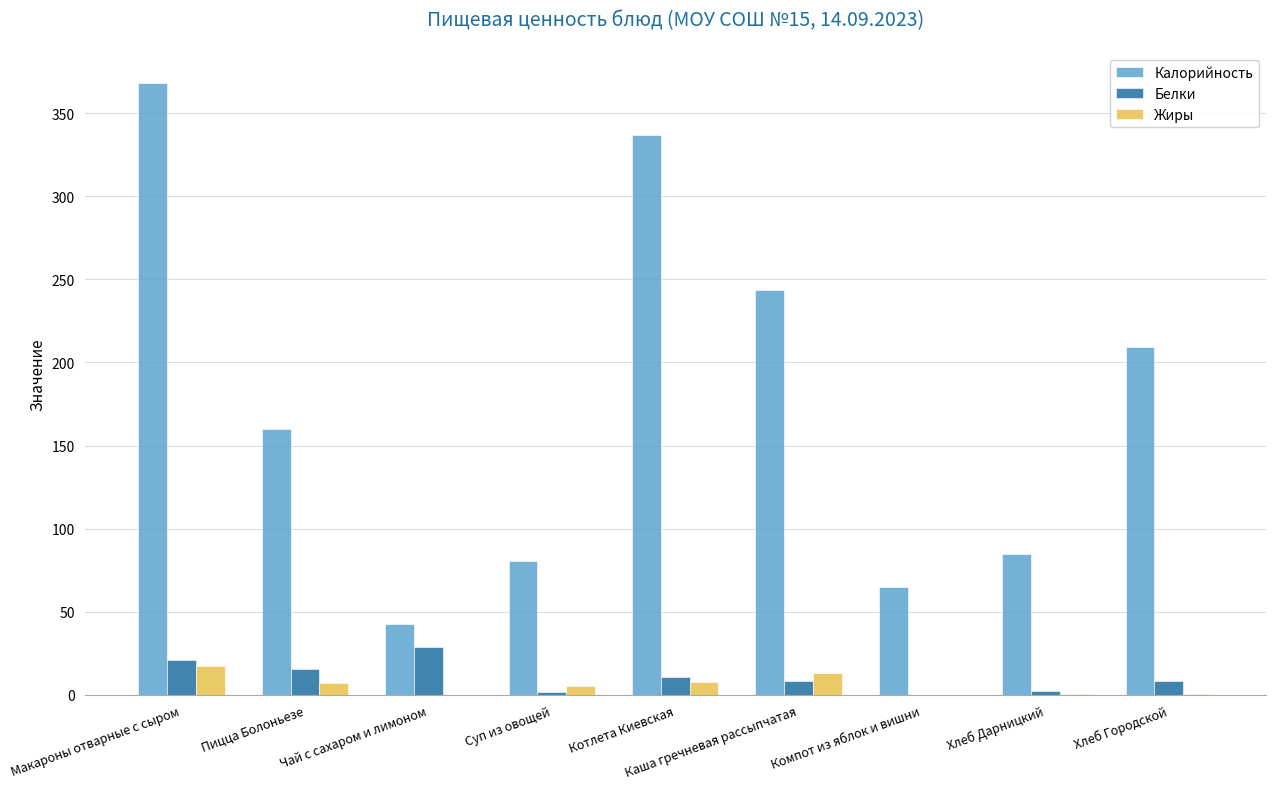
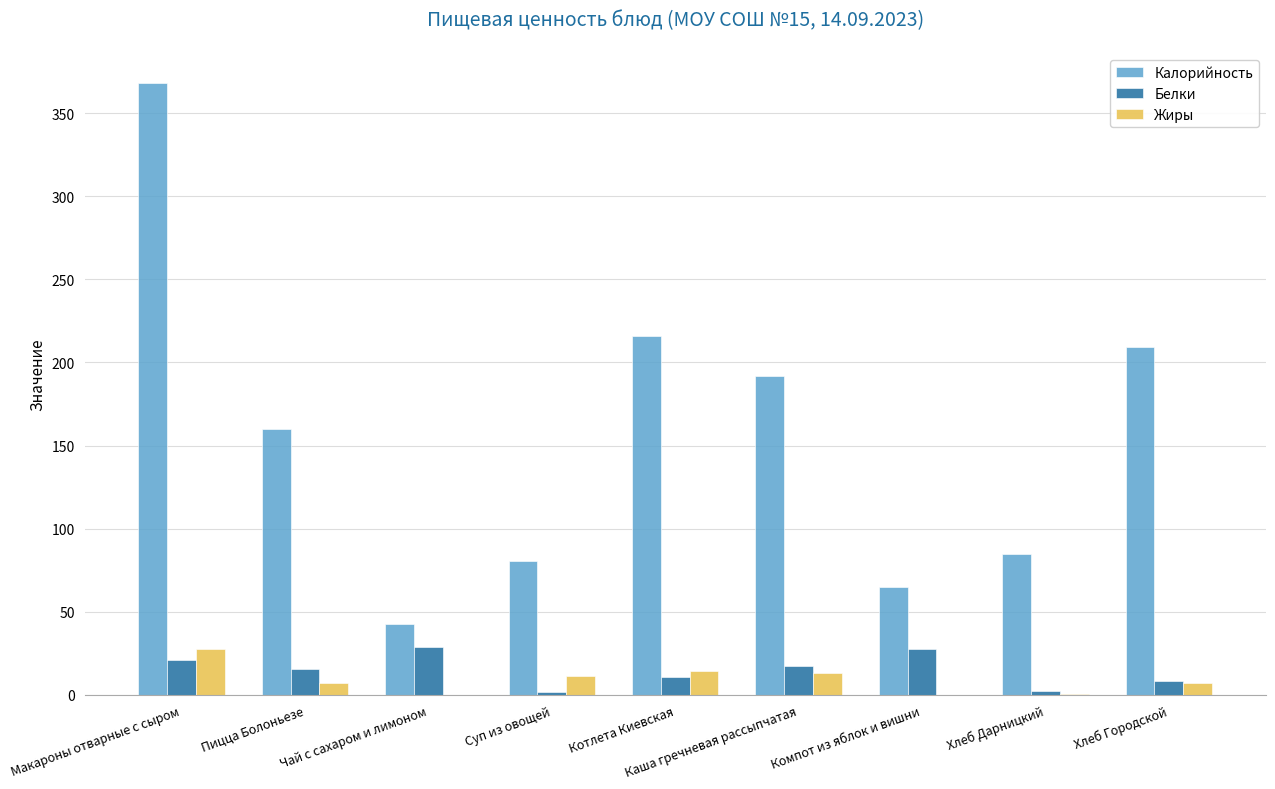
  {
    "Калорийность": {
      "Макароны отварные с сыром": 368,
      "Пицца Болоньезе": 160,
      "Чай с сахаром и лимоном": 42,
      "Суп из овощей": 81,
-     "Котлета Киевская": 337,
-     "Каша гречневая рассыпчатая": 244,
+     "Котлета Киевская": 216,
+     "Каша гречневая рассыпчатая": 192,
      "Компот из яблок и вишни": 65,
      "Хлеб Дарницкий": 85,
      "Хлеб Городской": 209
    },
    "Белки": {
      "Макароны отварные с сыром": 21,
      "Пицца Болоньезе": 16,
      "Чай с сахаром и лимоном": 29,
      "Суп из овощей": 2,
      "Котлета Киевская": 11,
-     "Каша гречневая рассыпчатая": 9,
-     "Компот из яблок и вишни": 0,
+     "Каша гречневая рассыпчатая": 18,
+     "Компот из яблок и вишни": 28,
      "Хлеб Дарницкий": 3,
      "Хлеб Городской": 8
    },
    "Жиры": {
-     "Макароны отварные с сыром": 18,
+     "Макароны отварные с сыром": 27,
      "Пицца Болоньезе": 7,
-     "Суп из овощей": 5,
-     "Котлета Киевская": 8,
+     "Суп из овощей": 12,
+     "Котлета Киевская": 14,
      "Каша гречневая рассыпчатая": 13,
-     "Хлеб Городской": 0
+     "Хлеб Городской": 7
    }
  }
